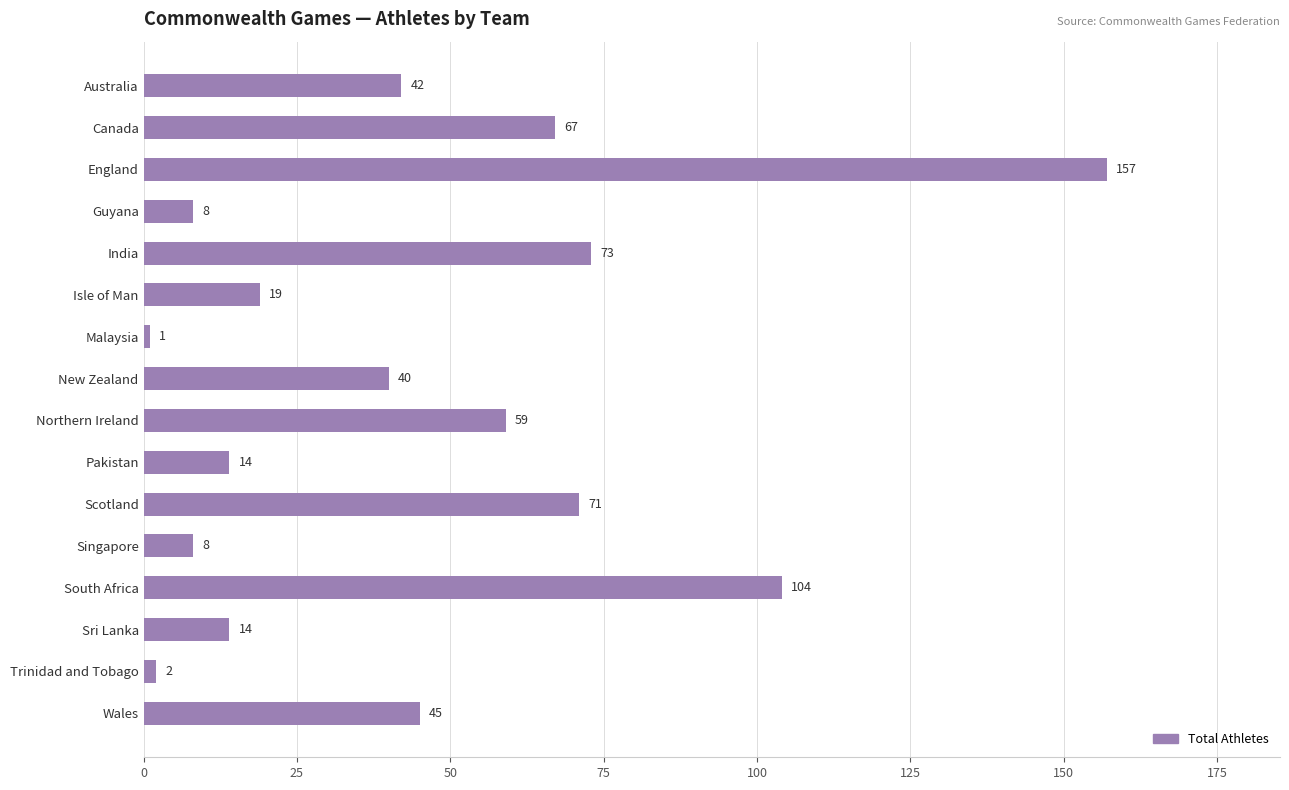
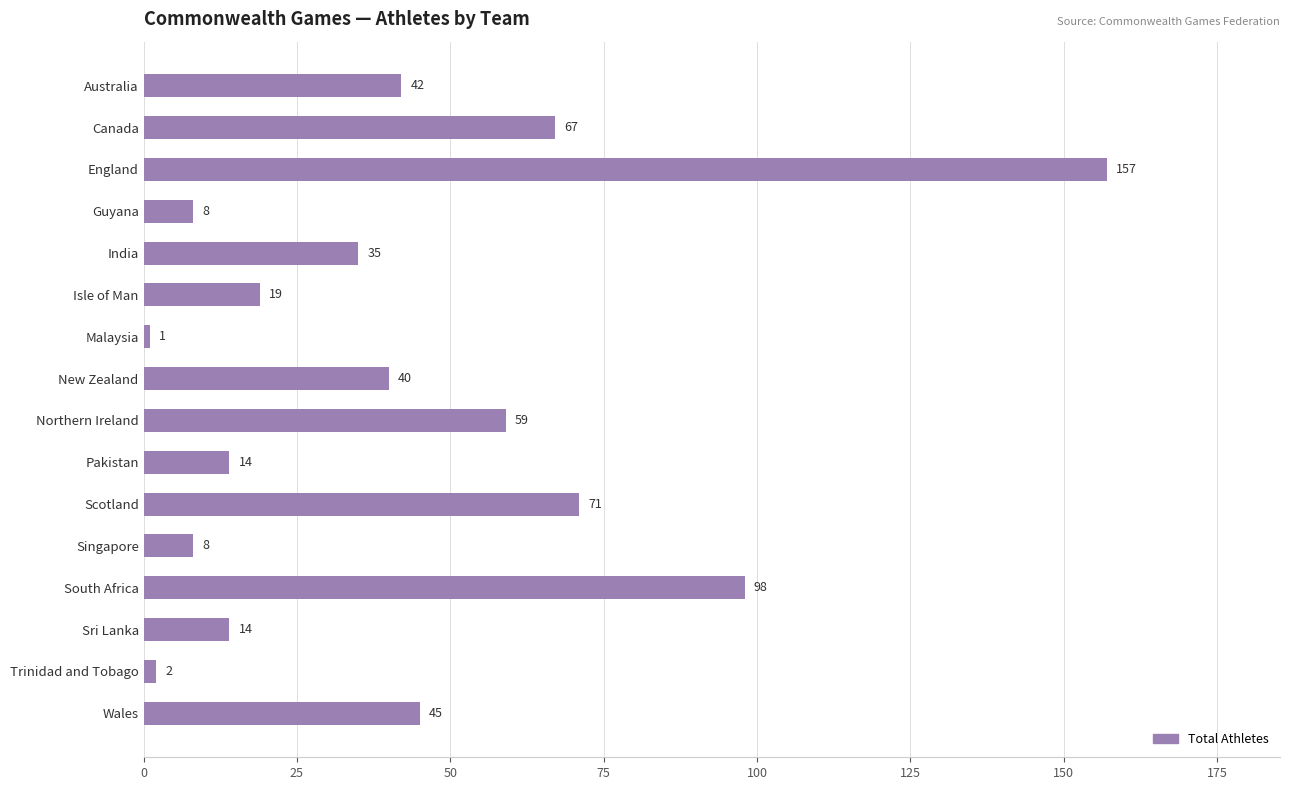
  {
    "Australia": 42,
    "Canada": 67,
    "England": 157,
    "Guyana": 8,
-   "India": 73,
+   "India": 35,
    "Isle of Man": 19,
    "Malaysia": 1,
    "New Zealand": 40,
    "Northern Ireland": 59,
    "Pakistan": 14,
    "Scotland": 71,
    "Singapore": 8,
-   "South Africa": 104,
+   "South Africa": 98,
    "Sri Lanka": 14,
    "Trinidad and Tobago": 2,
    "Wales": 45
  }
